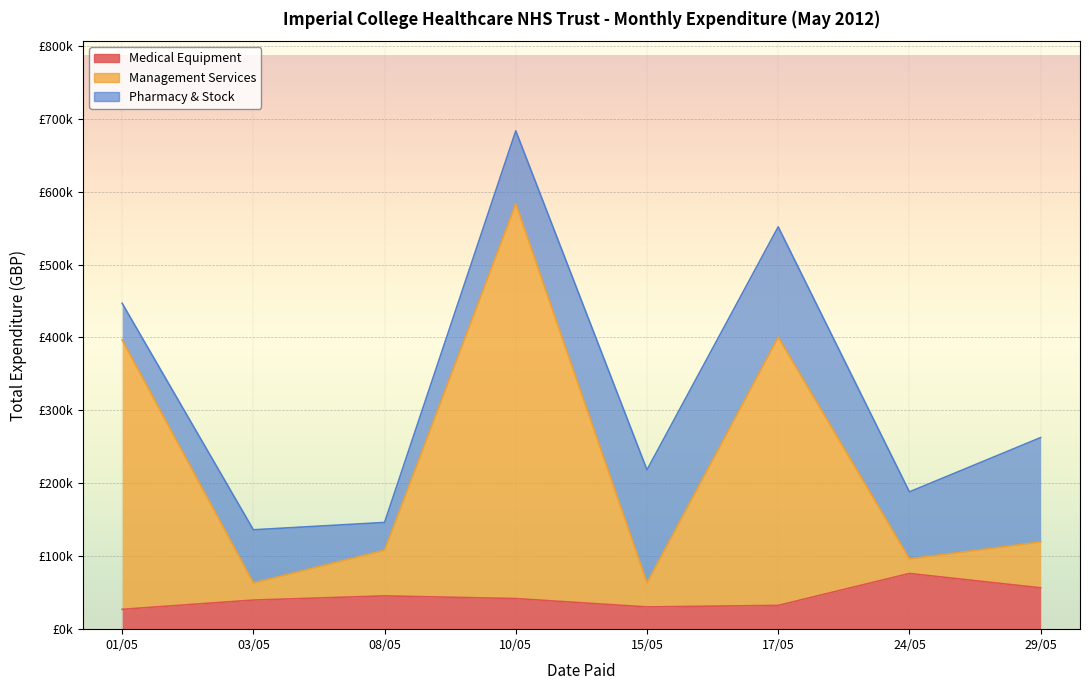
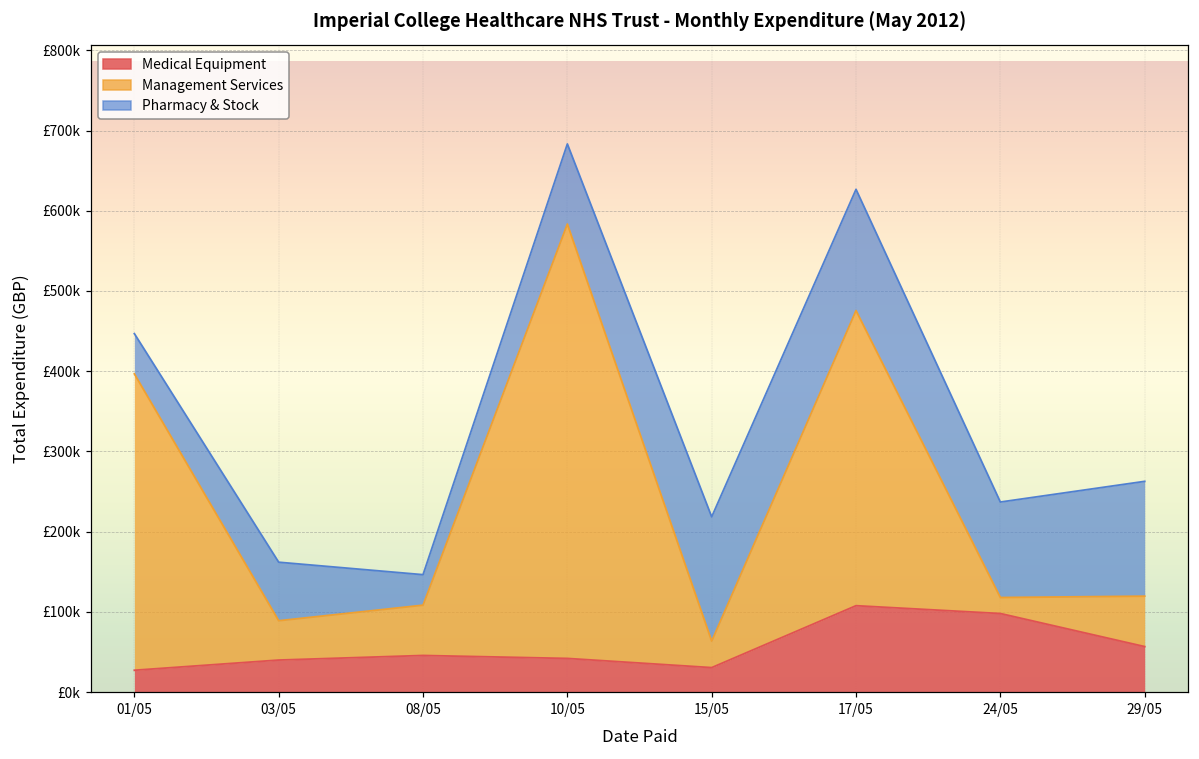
  {
    "Medical Equipment": {
      "01/05": "£30000",
      "03/05": "£40000",
      "08/05": "£50000",
      "10/05": "£40000",
      "15/05": "£30000",
-     "17/05": "£30000",
-     "24/05": "£80000",
+     "17/05": "£110000",
+     "24/05": "£100000",
      "29/05": "£60000"
    },
    "Management Services": {
      "01/05": "£370000",
-     "03/05": "£20000",
+     "03/05": "£50000",
      "08/05": "£60000",
      "10/05": "£540000",
      "15/05": "£30000",
      "17/05": "£370000",
      "24/05": "£20000",
      "29/05": "£60000"
    },
    "Pharmacy & Stock": {
      "01/05": "£50000",
      "03/05": "£70000",
      "08/05": "£40000",
      "10/05": "£100000",
      "15/05": "£150000",
      "17/05": "£150000",
-     "24/05": "£90000",
+     "24/05": "£120000",
      "29/05": "£140000"
    }
  }
